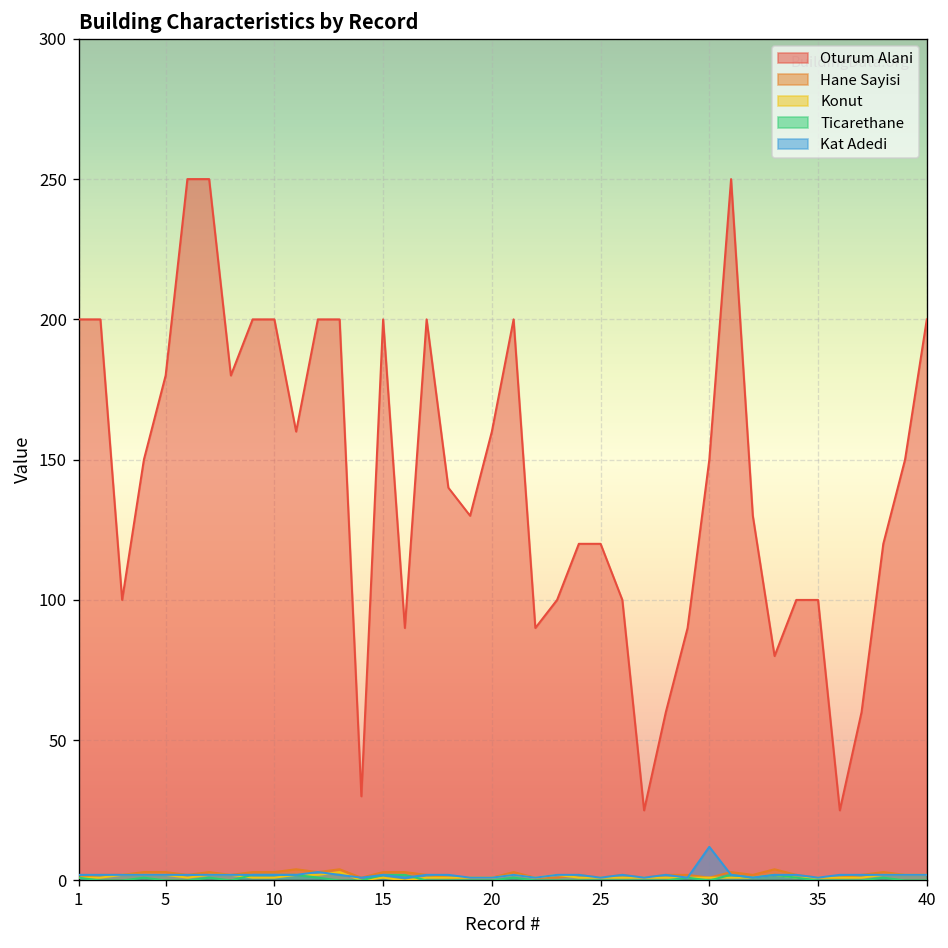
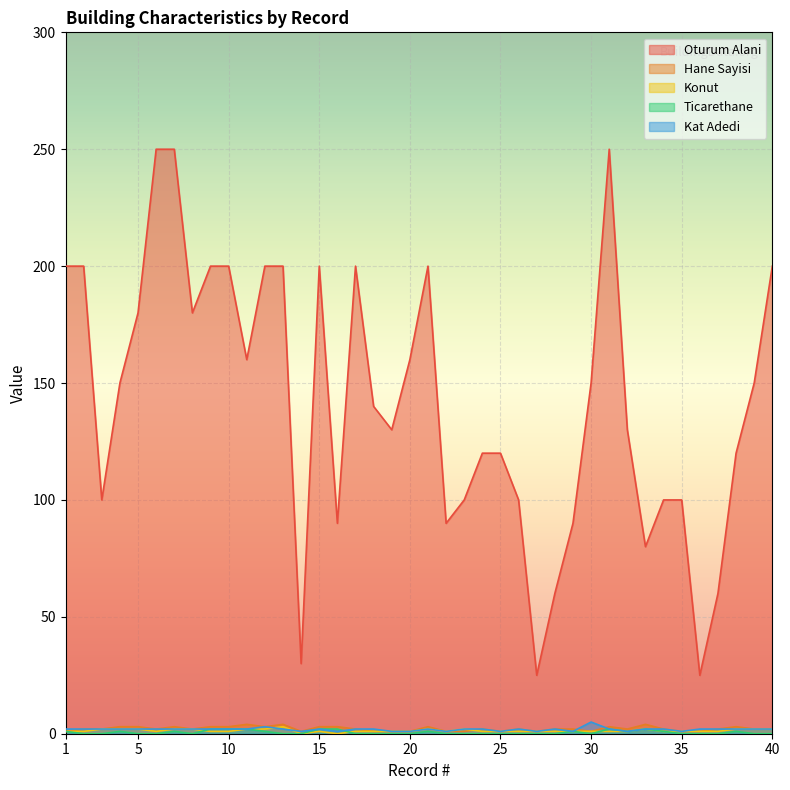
  {
    "Ticarethane": {
      "5": 0,
      "40": 0
    },
    "Kat Adedi": {
-     "30": 12
+     "30": 5
    }
  }
